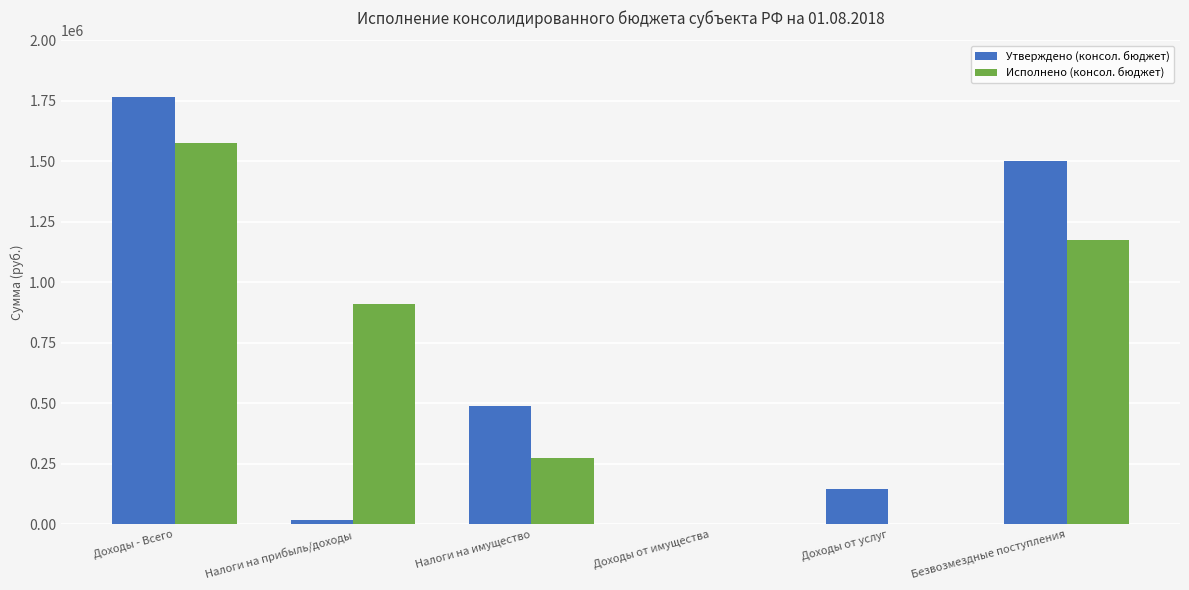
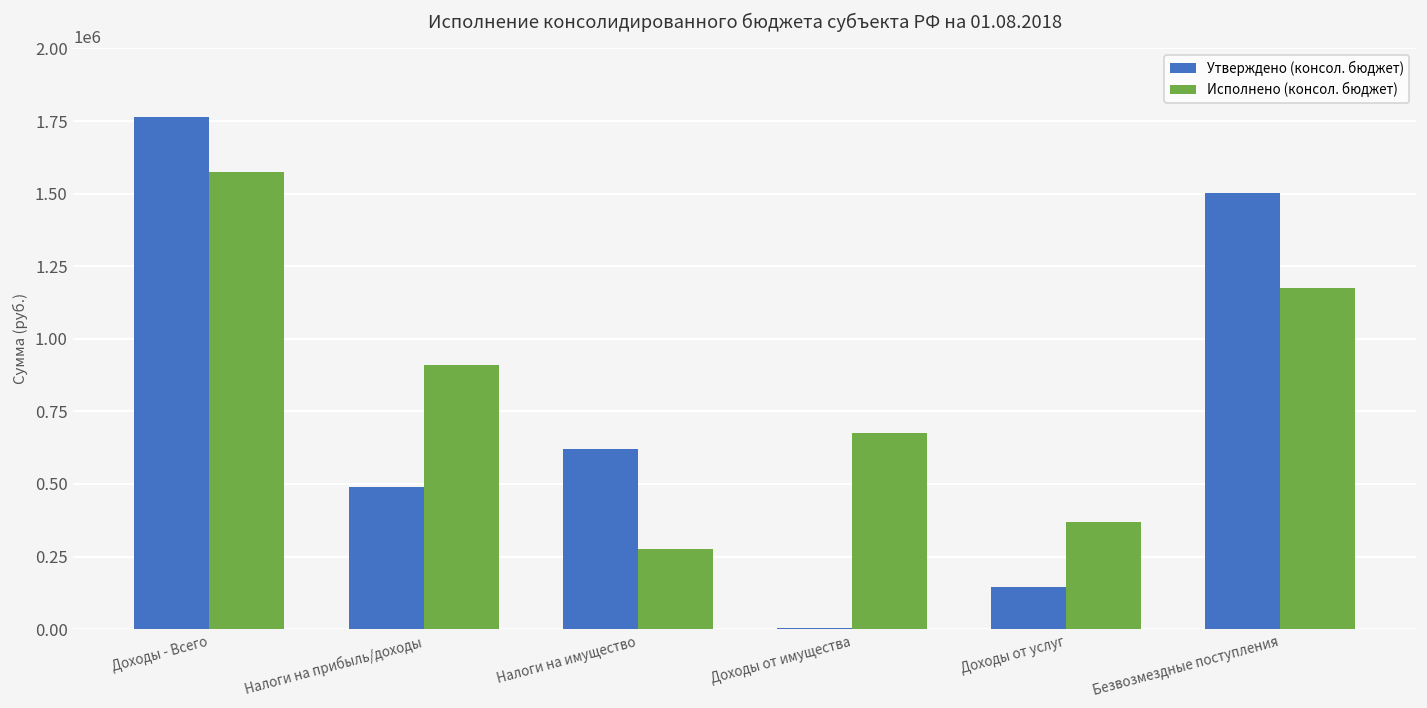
  {
    "Утверждено (консол. бюджет)": {
      "Доходы - Всего": 1770000,
-     "Налоги на прибыль/доходы": 20000,
-     "Налоги на имущество": 490000,
+     "Налоги на прибыль/доходы": 490000,
+     "Налоги на имущество": 620000,
      "Доходы от услуг": 150000,
      "Безвозмездные поступления": 1500000
    },
    "Исполнено (консол. бюджет)": {
      "Доходы - Всего": 1580000,
      "Налоги на прибыль/доходы": 910000,
      "Налоги на имущество": 280000,
-     "Доходы от имущества": 0,
-     "Доходы от услуг": 0,
+     "Доходы от имущества": 680000,
+     "Доходы от услуг": 370000,
      "Безвозмездные поступления": 1180000
    }
  }
